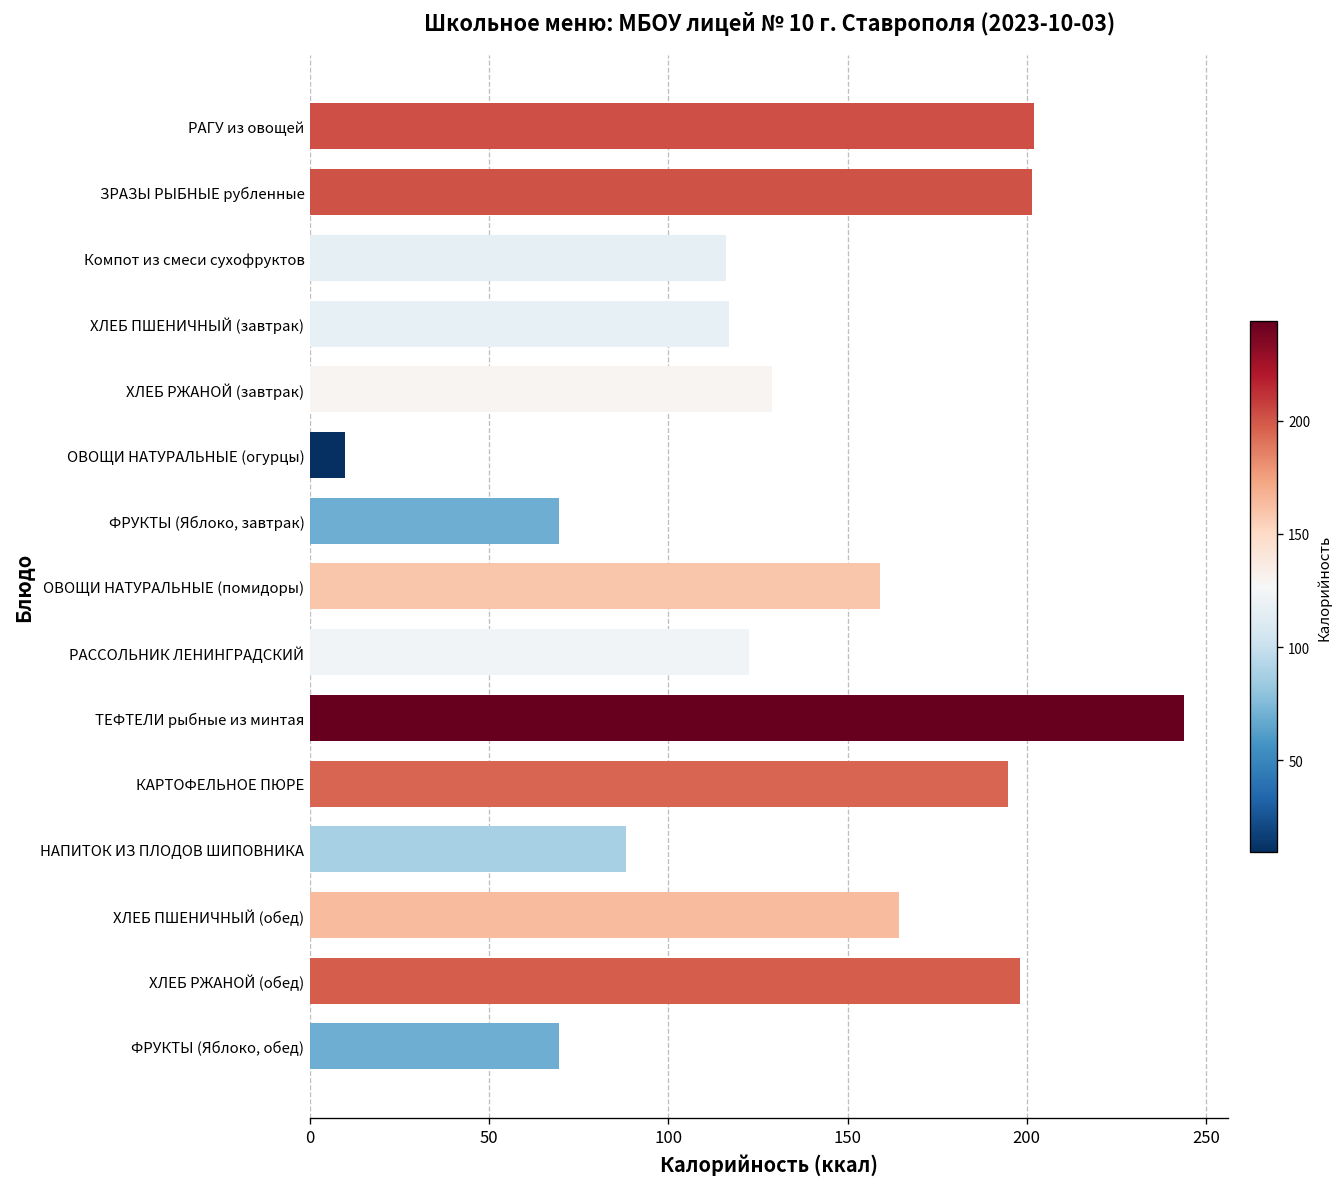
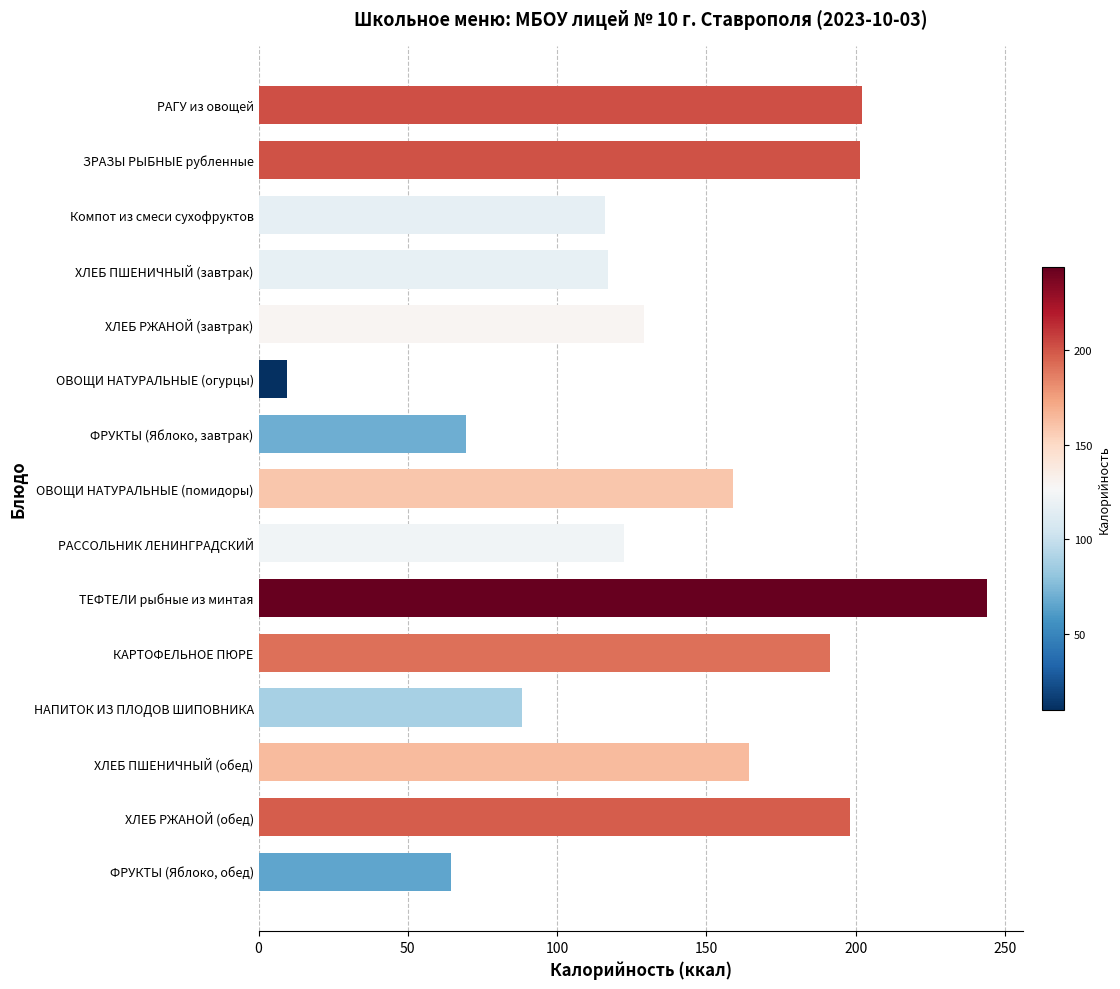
  {
    "РАГУ из овощей": 202,
    "ЗРАЗЫ РЫБНЫЕ рубленные": 202,
    "Компот из смеси сухофруктов": 116,
    "ХЛЕБ ПШЕНИЧНЫЙ (завтрак)": 117,
    "ХЛЕБ РЖАНОЙ (завтрак)": 129,
    "ОВОЩИ НАТУРАЛЬНЫЕ (огурцы)": 10,
    "ФРУКТЫ (Яблоко, завтрак)": 70,
    "ОВОЩИ НАТУРАЛЬНЫЕ (помидоры)": 159,
    "РАССОЛЬНИК ЛЕНИНГРАДСКИЙ": 122,
    "ТЕФТЕЛИ рыбные из минтая": 244,
-   "КАРТОФЕЛЬНОЕ ПЮРЕ": 195,
+   "КАРТОФЕЛЬНОЕ ПЮРЕ": 191,
    "НАПИТОК ИЗ ПЛОДОВ ШИПОВНИКА": 88,
    "ХЛЕБ ПШЕНИЧНЫЙ (обед)": 164,
    "ХЛЕБ РЖАНОЙ (обед)": 198,
-   "ФРУКТЫ (Яблоко, обед)": 70
+   "ФРУКТЫ (Яблоко, обед)": 65
  }
